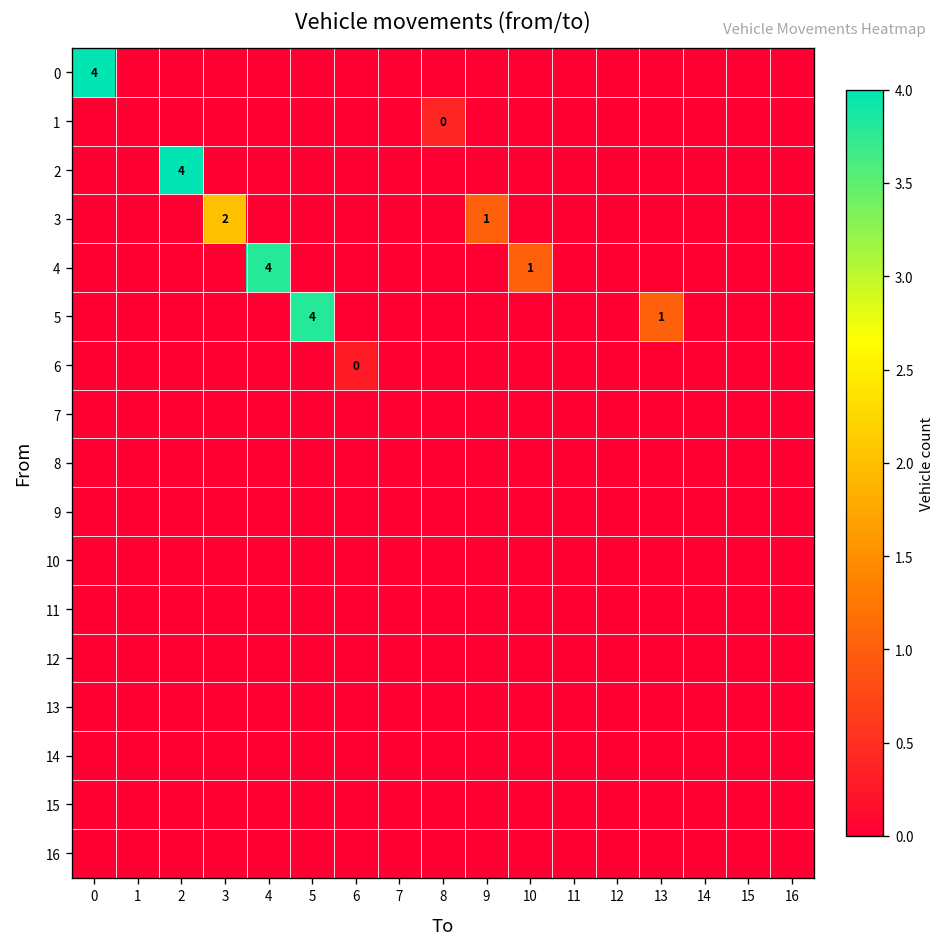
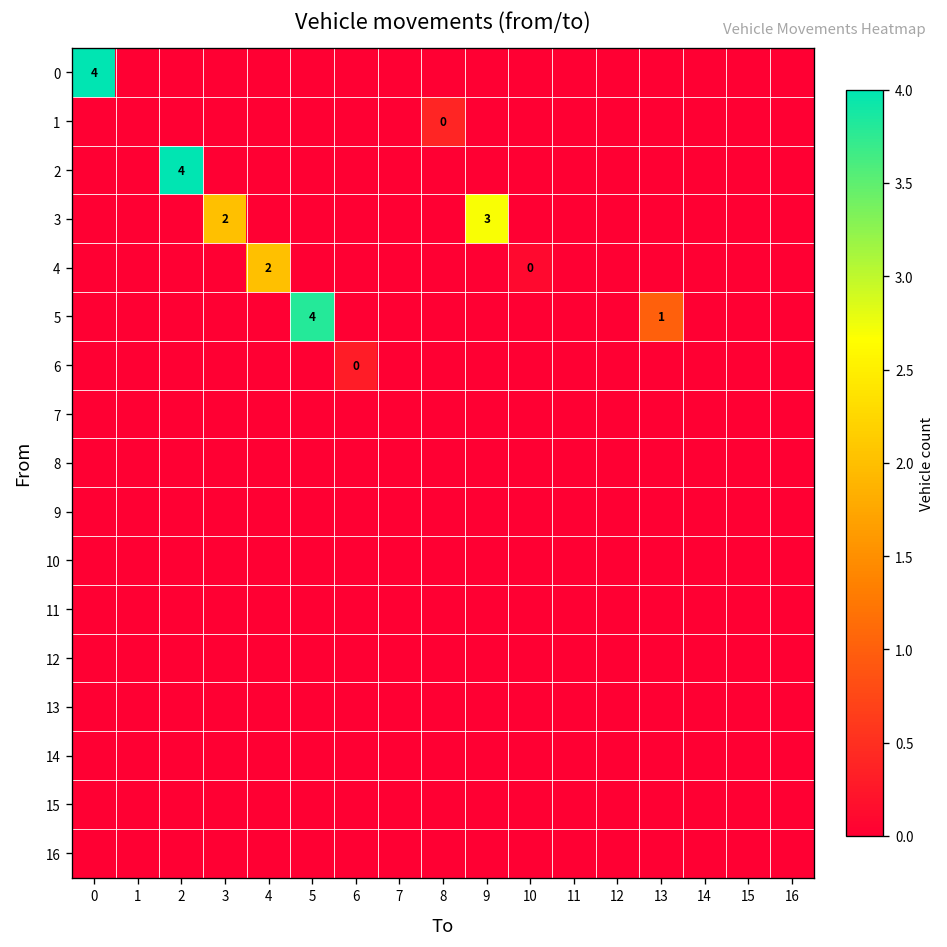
  {
    "0": {
      "0": 4
    },
    "1": {
      "8": 0
    },
    "2": {
      "2": 4
    },
    "3": {
      "3": 2,
-     "9": 1
+     "9": 3
    },
    "4": {
-     "4": 4,
-     "10": 1
+     "4": 2,
+     "10": 0
    },
    "5": {
      "5": 4,
      "13": 1
    },
    "6": {
      "6": 0
    }
  }
